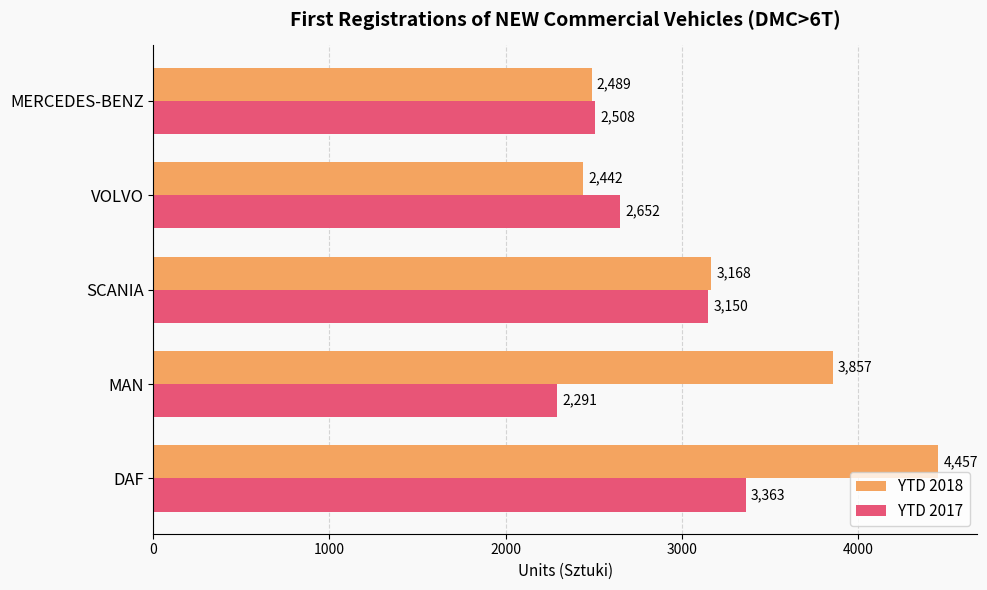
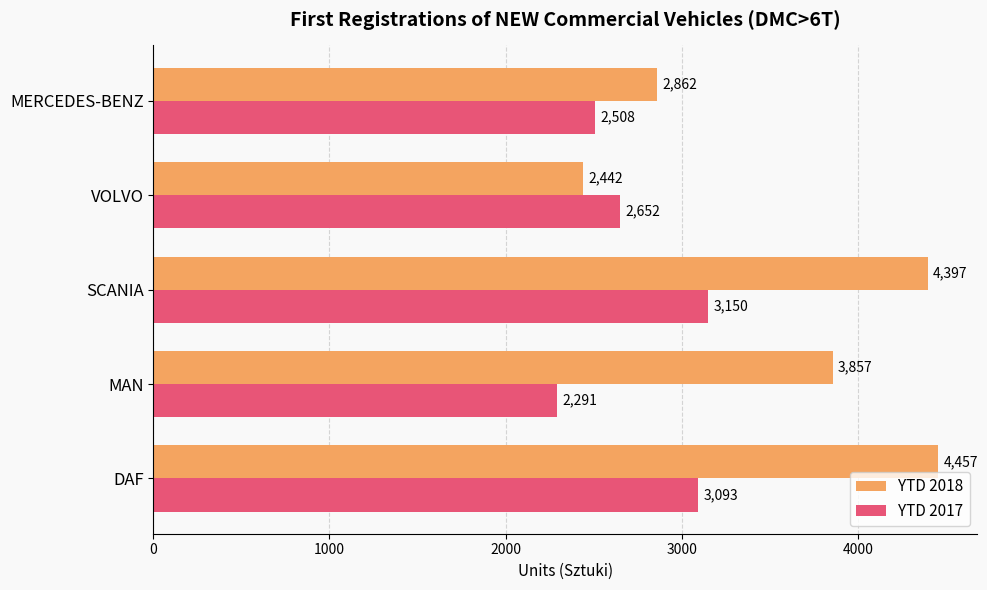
  {
    "YTD 2018": {
-     "MERCEDES-BENZ": "2,489",
+     "MERCEDES-BENZ": "2,862",
      "VOLVO": "2,442",
-     "SCANIA": "3,168",
+     "SCANIA": "4,397",
      "MAN": "3,857",
      "DAF": "4,457"
    },
    "YTD 2017": {
      "MERCEDES-BENZ": "2,508",
      "VOLVO": "2,652",
      "SCANIA": "3,150",
      "MAN": "2,291",
-     "DAF": "3,363"
+     "DAF": "3,093"
    }
  }
